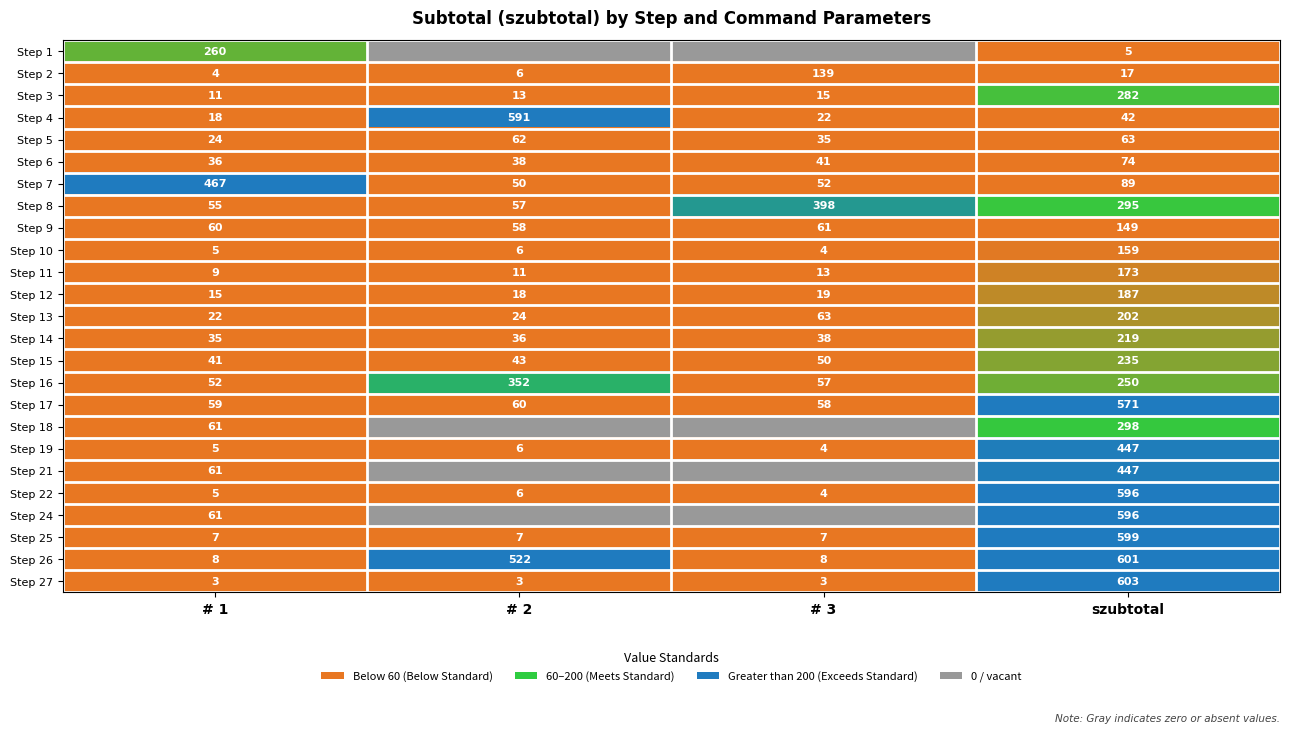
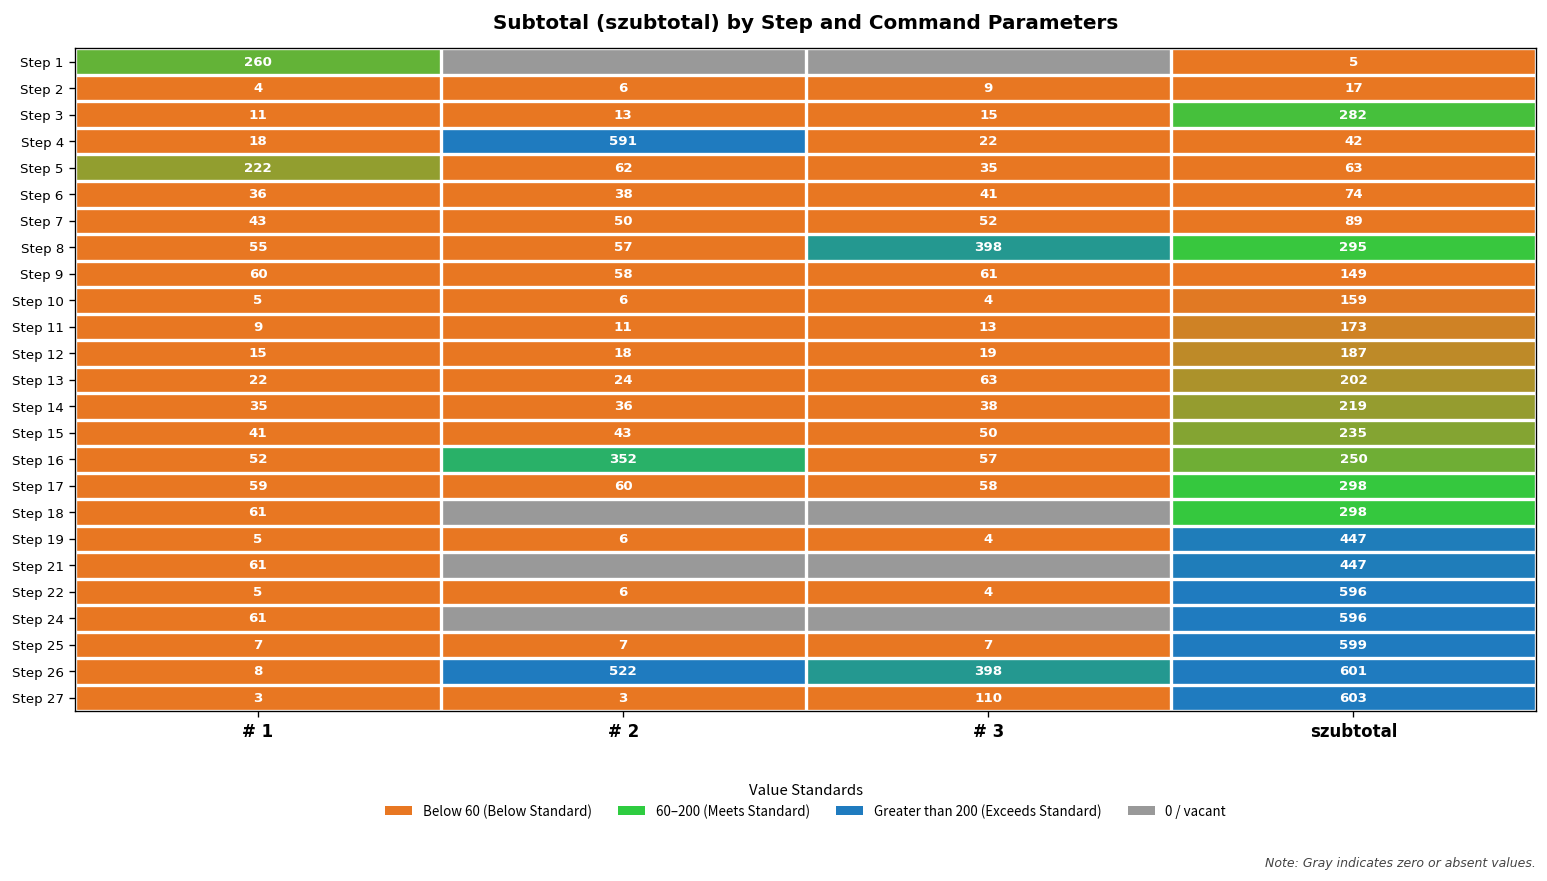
  {
    "Step 1": {
      "# 1": 260,
      "szubtotal": 5
    },
    "Step 2": {
      "# 1": 4,
      "# 2": 6,
-     "# 3": 139,
+     "# 3": 9,
      "szubtotal": 17
    },
    "Step 3": {
      "# 1": 11,
      "# 2": 13,
      "# 3": 15,
      "szubtotal": 282
    },
    "Step 4": {
      "# 1": 18,
      "# 2": 591,
      "# 3": 22,
      "szubtotal": 42
    },
    "Step 5": {
-     "# 1": 24,
+     "# 1": 222,
      "# 2": 62,
      "# 3": 35,
      "szubtotal": 63
    },
    "Step 6": {
      "# 1": 36,
      "# 2": 38,
      "# 3": 41,
      "szubtotal": 74
    },
    "Step 7": {
-     "# 1": 467,
+     "# 1": 43,
      "# 2": 50,
      "# 3": 52,
      "szubtotal": 89
    },
    "Step 8": {
      "# 1": 55,
      "# 2": 57,
      "# 3": 398,
      "szubtotal": 295
    },
    "Step 9": {
      "# 1": 60,
      "# 2": 58,
      "# 3": 61,
      "szubtotal": 149
    },
    "Step 10": {
      "# 1": 5,
      "# 2": 6,
      "# 3": 4,
      "szubtotal": 159
    },
    "Step 11": {
      "# 1": 9,
      "# 2": 11,
      "# 3": 13,
      "szubtotal": 173
    },
    "Step 12": {
      "# 1": 15,
      "# 2": 18,
      "# 3": 19,
      "szubtotal": 187
    },
    "Step 13": {
      "# 1": 22,
      "# 2": 24,
      "# 3": 63,
      "szubtotal": 202
    },
    "Step 14": {
      "# 1": 35,
      "# 2": 36,
      "# 3": 38,
      "szubtotal": 219
    },
    "Step 15": {
      "# 1": 41,
      "# 2": 43,
      "# 3": 50,
      "szubtotal": 235
    },
    "Step 16": {
      "# 1": 52,
      "# 2": 352,
      "# 3": 57,
      "szubtotal": 250
    },
    "Step 17": {
      "# 1": 59,
      "# 2": 60,
      "# 3": 58,
-     "szubtotal": 571
+     "szubtotal": 298
    },
    "Step 18": {
      "# 1": 61,
      "szubtotal": 298
    },
    "Step 19": {
      "# 1": 5,
      "# 2": 6,
      "# 3": 4,
      "szubtotal": 447
    },
    "Step 21": {
      "# 1": 61,
      "szubtotal": 447
    },
    "Step 22": {
      "# 1": 5,
      "# 2": 6,
      "# 3": 4,
      "szubtotal": 596
    },
    "Step 24": {
      "# 1": 61,
      "szubtotal": 596
    },
    "Step 25": {
      "# 1": 7,
      "# 2": 7,
      "# 3": 7,
      "szubtotal": 599
    },
    "Step 26": {
      "# 1": 8,
      "# 2": 522,
-     "# 3": 8,
+     "# 3": 398,
      "szubtotal": 601
    },
    "Step 27": {
      "# 1": 3,
      "# 2": 3,
-     "# 3": 3,
+     "# 3": 110,
      "szubtotal": 603
    }
  }
